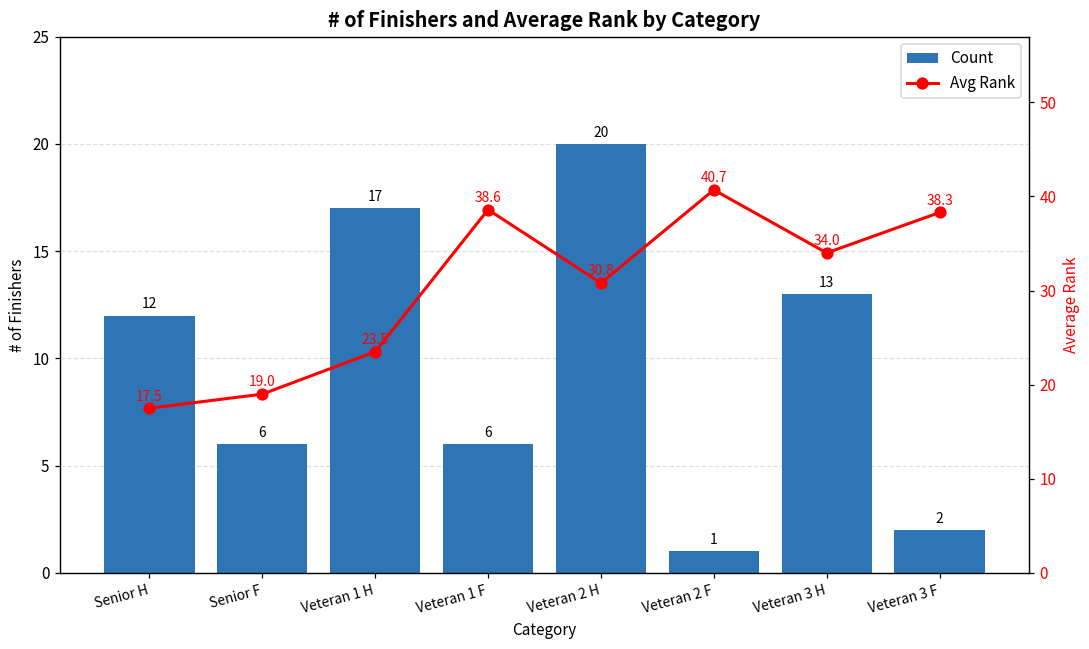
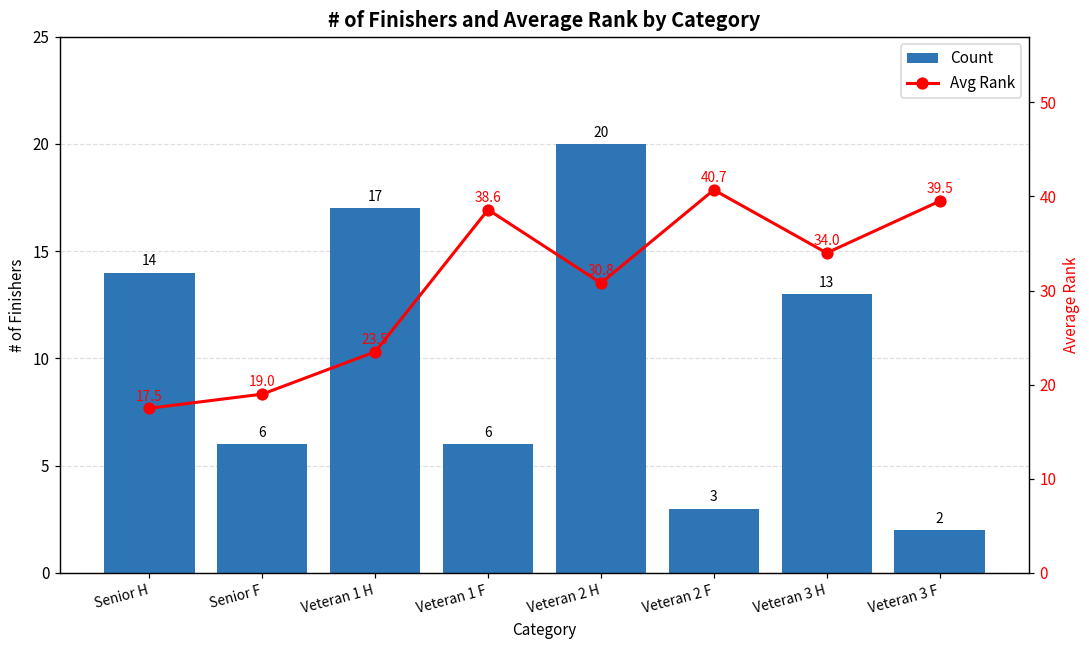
  {
    "Count": {
-     "Senior H": 12,
+     "Senior H": 14,
      "Senior F": 6,
      "Veteran 1 H": 17,
      "Veteran 1 F": 6,
      "Veteran 2 H": 20,
-     "Veteran 2 F": 1,
+     "Veteran 2 F": 3,
      "Veteran 3 H": 13,
      "Veteran 3 F": 2
    },
    "Avg Rank": {
      "Senior H": 17.5,
      "Senior F": 19.0,
      "Veteran 1 H": 23.5,
      "Veteran 1 F": 38.6,
      "Veteran 2 H": 30.8,
      "Veteran 2 F": 40.7,
      "Veteran 3 H": 34.0,
-     "Veteran 3 F": 38.3
+     "Veteran 3 F": 39.5
    }
  }
